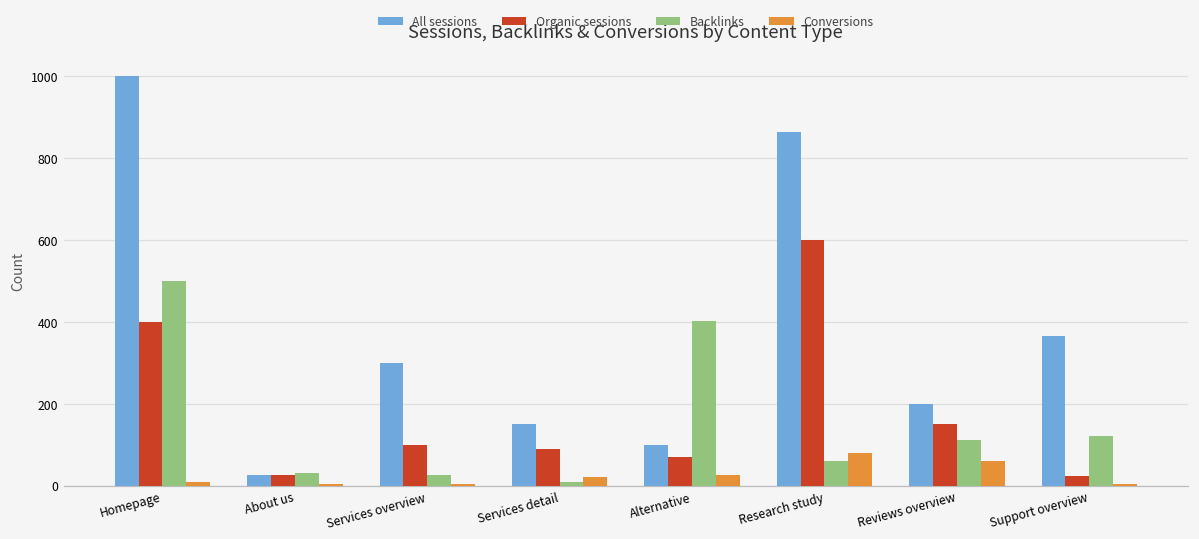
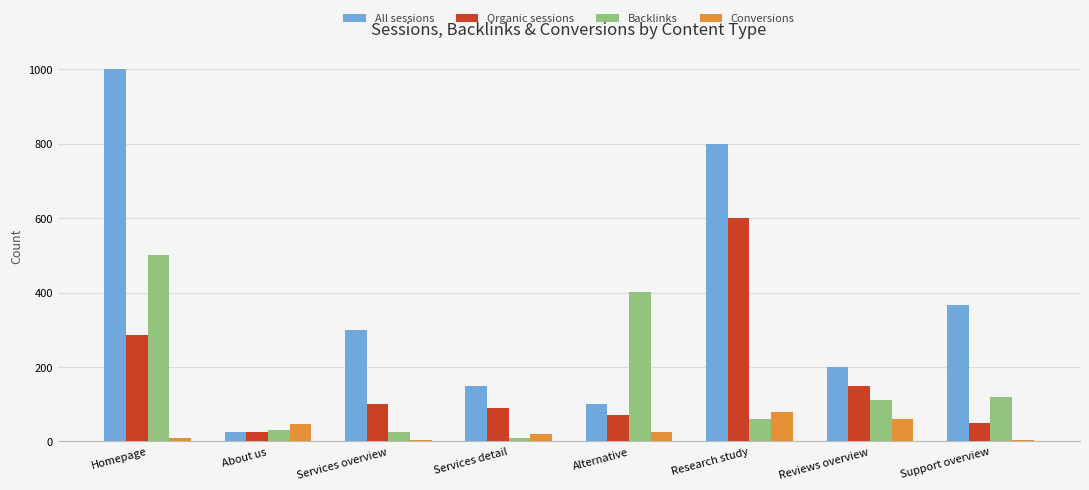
  {
    "All sessions": {
      "Homepage": 1000,
      "About us": 30,
      "Services overview": 300,
      "Services detail": 150,
      "Alternative": 100,
-     "Research study": 860,
+     "Research study": 800,
      "Reviews overview": 200,
      "Support overview": 370
    },
    "Organic sessions": {
-     "Homepage": 400,
+     "Homepage": 290,
      "About us": 30,
      "Services overview": 100,
      "Services detail": 90,
      "Alternative": 70,
      "Research study": 600,
      "Reviews overview": 150,
-     "Support overview": 20
+     "Support overview": 50
    },
    "Backlinks": {
      "Homepage": 500,
      "About us": 30,
      "Services overview": 30,
      "Services detail": 10,
      "Alternative": 400,
      "Research study": 60,
      "Reviews overview": 110,
      "Support overview": 120
    },
    "Conversions": {
      "Homepage": 10,
-     "About us": 10,
+     "About us": 50,
      "Services detail": 20,
      "Alternative": 30,
      "Research study": 80,
      "Reviews overview": 60
    }
  }
